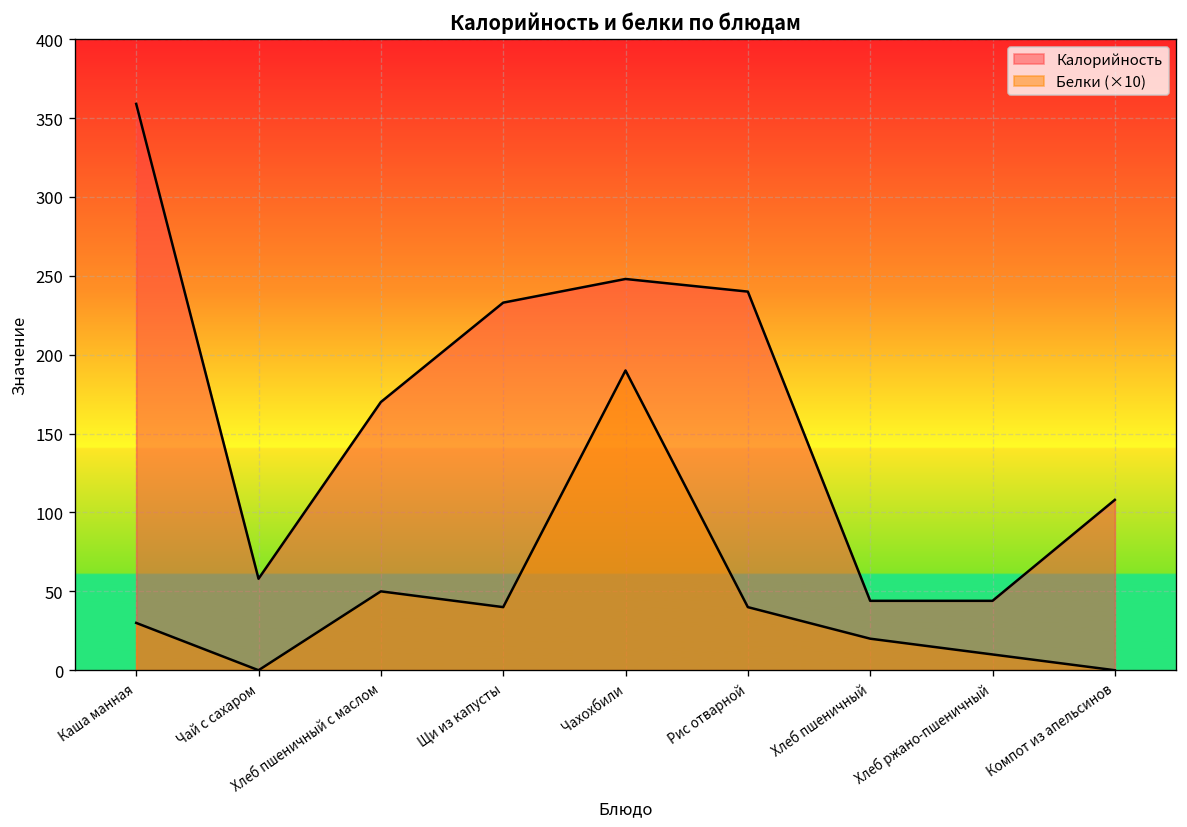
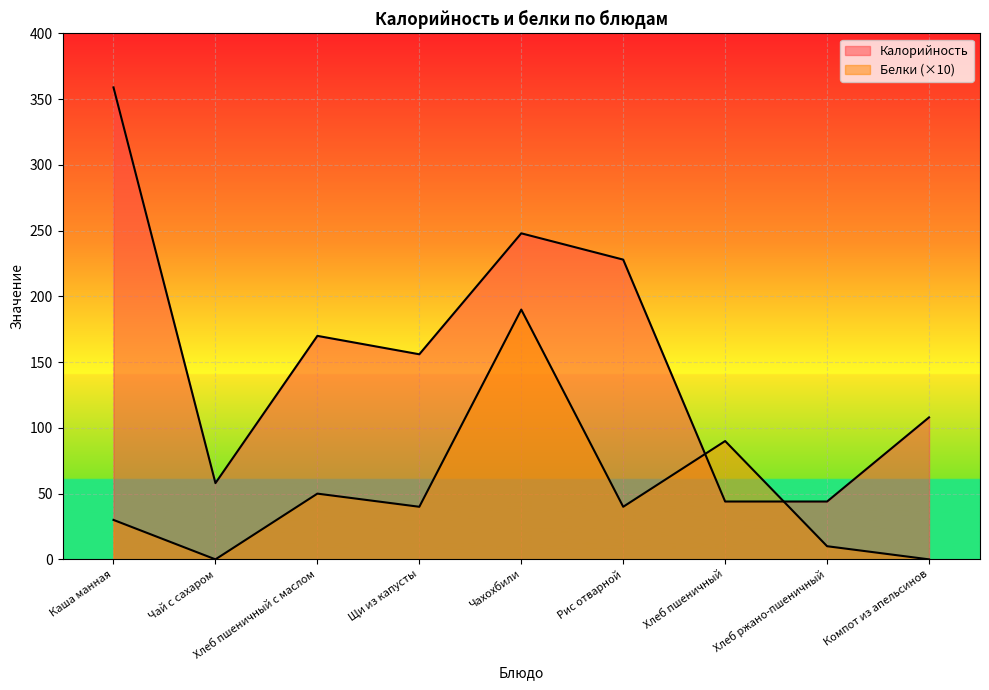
  {
    "Калорийность": {
      "Каша манная": 359,
      "Чай с сахаром": 58,
      "Хлеб пшеничный с маслом": 170,
-     "Щи из капусты": 233,
+     "Щи из капусты": 156,
      "Чахохбили": 248,
-     "Рис отварной": 240,
+     "Рис отварной": 228,
      "Хлеб пшеничный": 44,
      "Хлеб ржано-пшеничный": 44,
      "Компот из апельсинов": 108
    },
    "Белки (×10)": {
      "Каша манная": 30,
      "Чай с сахаром": 0,
      "Хлеб пшеничный с маслом": 50,
      "Щи из капусты": 40,
      "Чахохбили": 190,
      "Рис отварной": 40,
-     "Хлеб пшеничный": 20,
+     "Хлеб пшеничный": 90,
      "Хлеб ржано-пшеничный": 10,
      "Компот из апельсинов": 0
    }
  }
